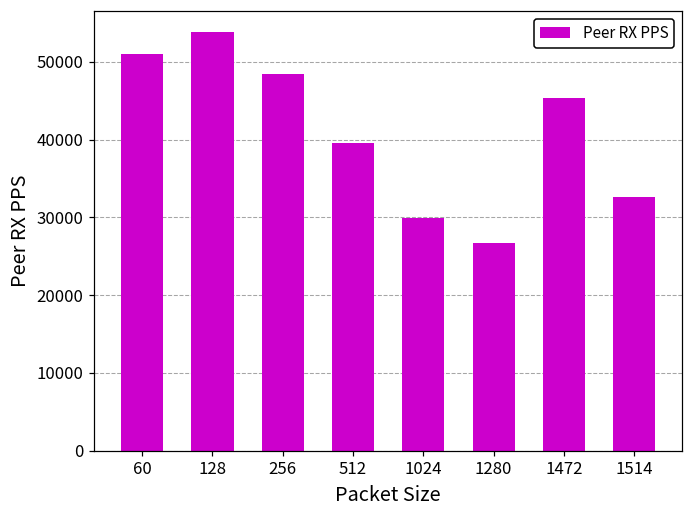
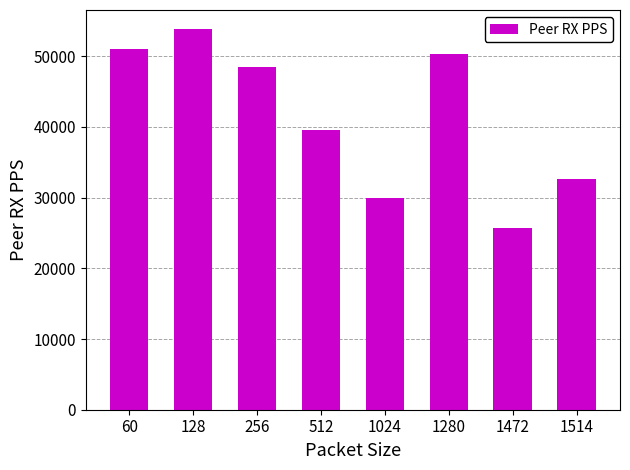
  {
    "60": 51000,
    "128": 54000,
    "256": 48000,
    "512": 40000,
    "1024": 30000,
-   "1280": 27000,
-   "1472": 45000,
+   "1280": 50000,
+   "1472": 26000,
    "1514": 33000
  }
